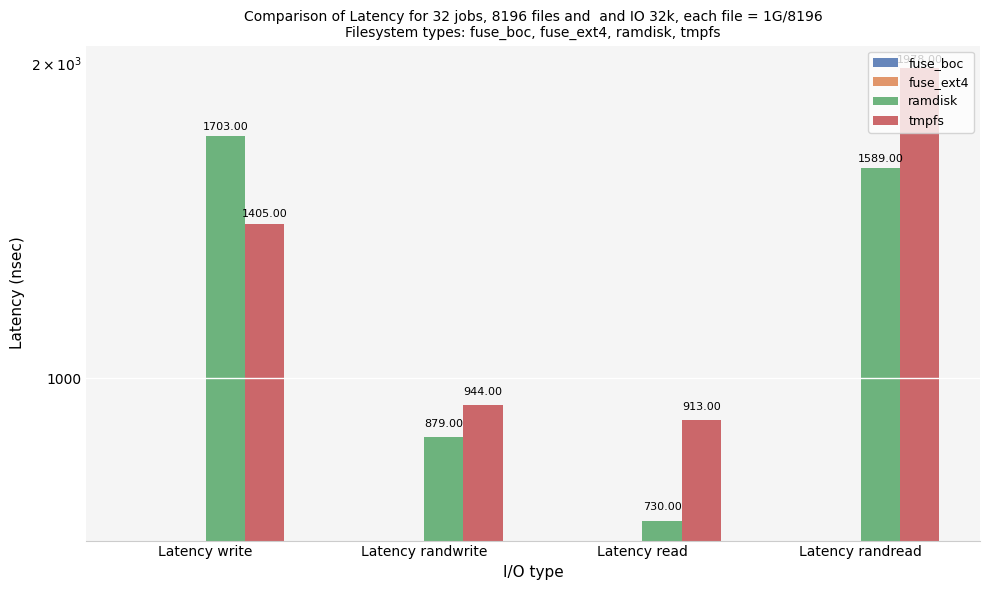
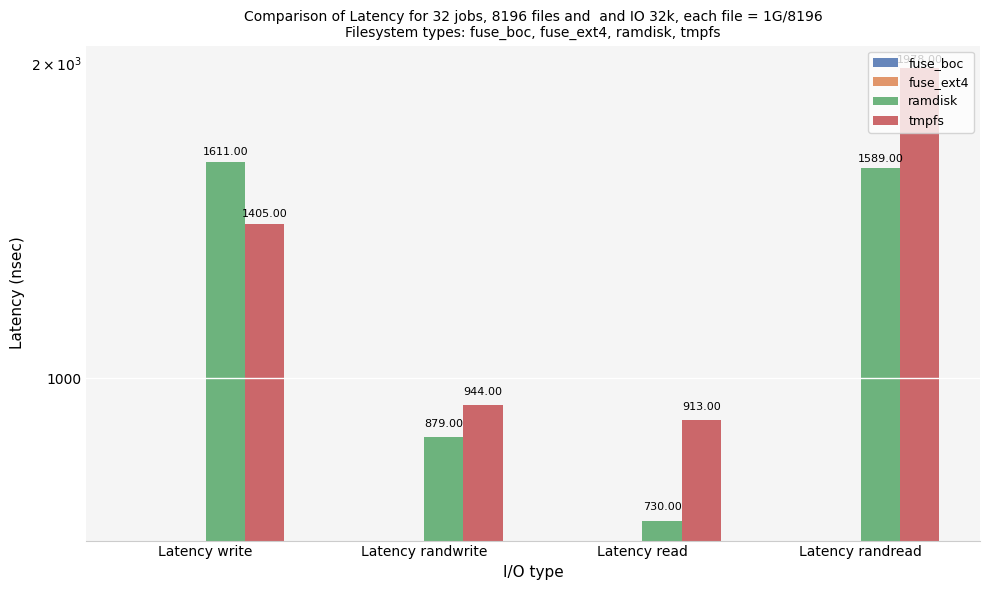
  {
    "ramdisk": {
-     "Latency write": 1703.00,
+     "Latency write": 1611.00,
      "Latency randwrite": 879.00,
      "Latency read": 730.00,
      "Latency randread": 1589.00
    }
  }
